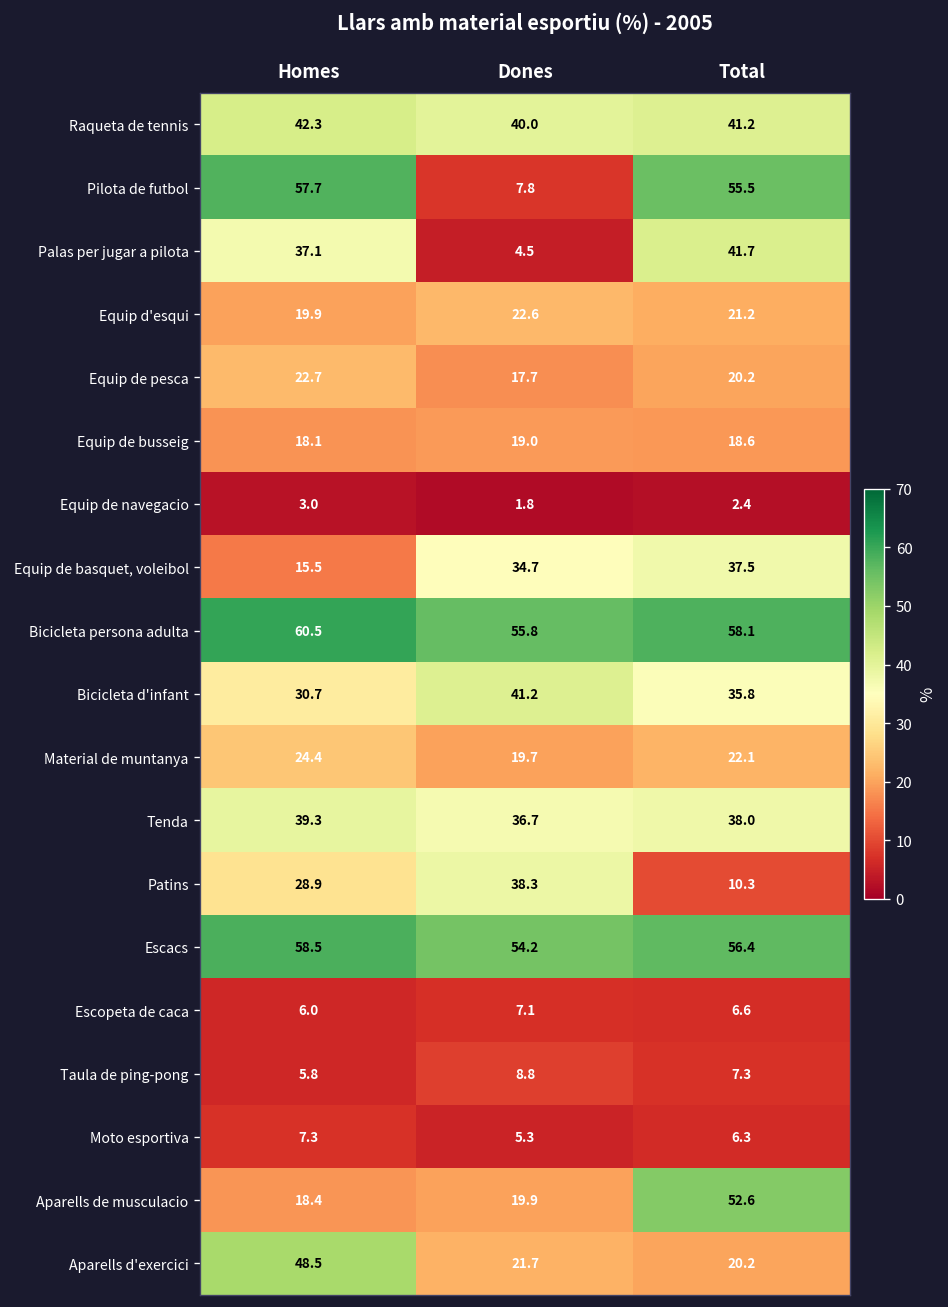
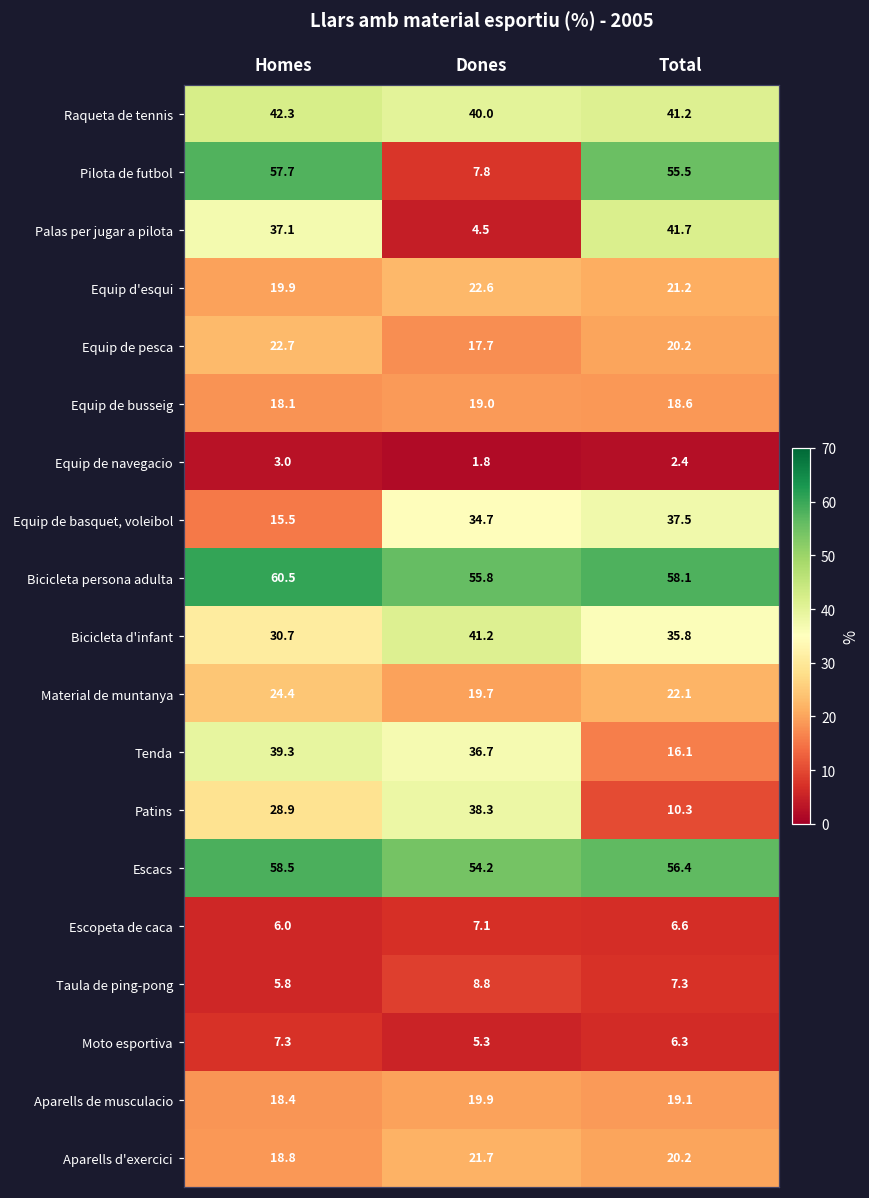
  {
    "Raqueta de tennis": {
      "Homes": 42.3,
      "Dones": 40.0,
      "Total": 41.2
    },
    "Pilota de futbol": {
      "Homes": 57.7,
      "Dones": 7.8,
      "Total": 55.5
    },
    "Palas per jugar a pilota": {
      "Homes": 37.1,
      "Dones": 4.5,
      "Total": 41.7
    },
    "Equip d'esqui": {
      "Homes": 19.9,
      "Dones": 22.6,
      "Total": 21.2
    },
    "Equip de pesca": {
      "Homes": 22.7,
      "Dones": 17.7,
      "Total": 20.2
    },
    "Equip de busseig": {
      "Homes": 18.1,
      "Dones": 19.0,
      "Total": 18.6
    },
    "Equip de navegacio": {
      "Homes": 3.0,
      "Dones": 1.8,
      "Total": 2.4
    },
    "Equip de basquet, voleibol": {
      "Homes": 15.5,
      "Dones": 34.7,
      "Total": 37.5
    },
    "Bicicleta persona adulta": {
      "Homes": 60.5,
      "Dones": 55.8,
      "Total": 58.1
    },
    "Bicicleta d'infant": {
      "Homes": 30.7,
      "Dones": 41.2,
      "Total": 35.8
    },
    "Material de muntanya": {
      "Homes": 24.4,
      "Dones": 19.7,
      "Total": 22.1
    },
    "Tenda": {
      "Homes": 39.3,
      "Dones": 36.7,
-     "Total": 38.0
+     "Total": 16.1
    },
    "Patins": {
      "Homes": 28.9,
      "Dones": 38.3,
      "Total": 10.3
    },
    "Escacs": {
      "Homes": 58.5,
      "Dones": 54.2,
      "Total": 56.4
    },
    "Escopeta de caca": {
      "Homes": 6.0,
      "Dones": 7.1,
      "Total": 6.6
    },
    "Taula de ping-pong": {
      "Homes": 5.8,
      "Dones": 8.8,
      "Total": 7.3
    },
    "Moto esportiva": {
      "Homes": 7.3,
      "Dones": 5.3,
      "Total": 6.3
    },
    "Aparells de musculacio": {
      "Homes": 18.4,
      "Dones": 19.9,
-     "Total": 52.6
+     "Total": 19.1
    },
    "Aparells d'exercici": {
-     "Homes": 48.5,
+     "Homes": 18.8,
      "Dones": 21.7,
      "Total": 20.2
    }
  }
